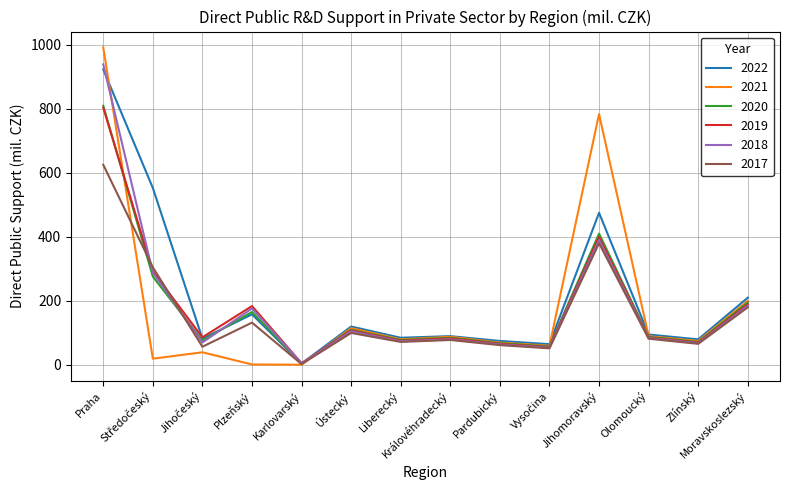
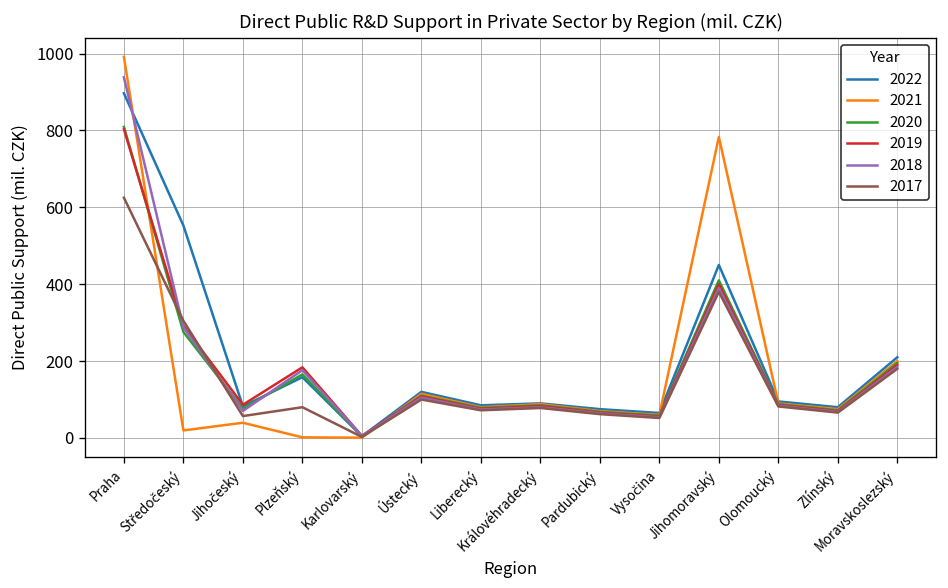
  {
    "2022": {
-     "Praha": 920,
+     "Praha": 900,
      "Středočeský": 550,
-     "Jihomoravský": 480,
+     "Jihomoravský": 450,
      "Moravskoslezský": 210
    },
    "2021": {
      "Praha": 990,
      "Středočeský": 20,
      "Jihočeský": 40,
      "Plzeňský": 0,
      "Jihomoravský": 780
    },
    "2020": {
      "Středočeský": 280,
      "Jihomoravský": 410
    },
    "2019": {
      "Jihomoravský": 400
    },
    "2018": {
      "Praha": 940,
      "Jihomoravský": 390
    },
    "2017": {
      "Praha": 630,
      "Středočeský": 300,
      "Jihočeský": 60,
-     "Plzeňský": 130,
+     "Plzeňský": 80,
      "Jihomoravský": 380
    }
  }
